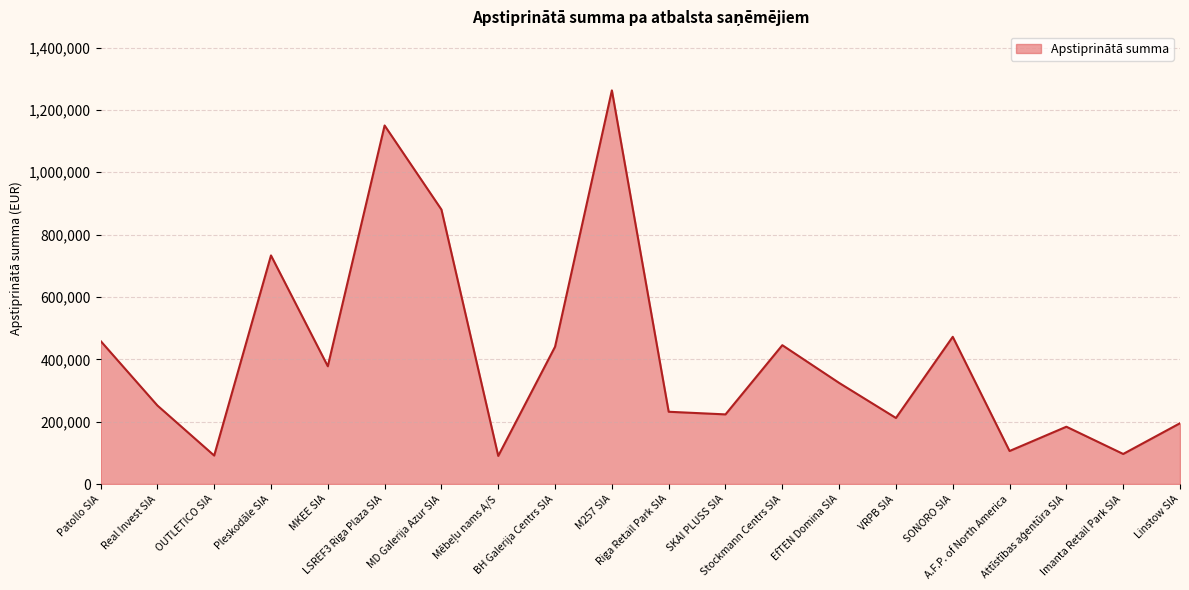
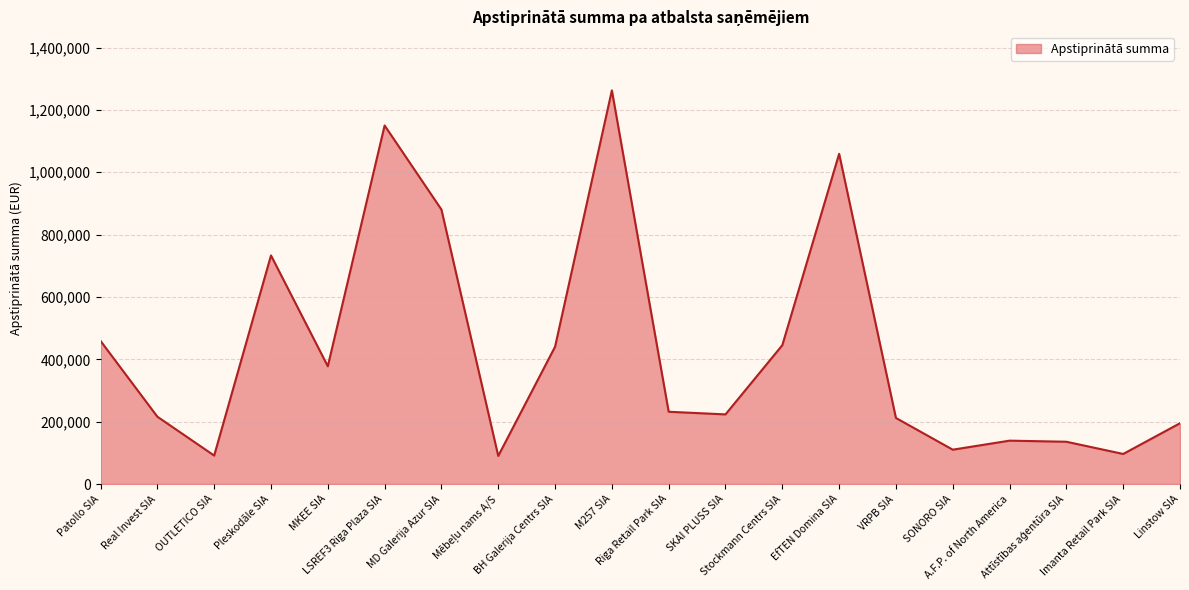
  {
    "Patollo SIA": "460,000",
-   "Real Invest SIA": "250,000",
+   "Real Invest SIA": "220,000",
    "OUTLETICO SIA": "90,000",
    "Pleskodāle SIA": "730,000",
    "MKEE SIA": "380,000",
    "LSREF3 Riga Plaza SIA": "1,150,000",
    "MD Galerija Azur SIA": "880,000",
    "Mēbeļu nams A/S": "90,000",
    "BH Galerija Centrs SIA": "440,000",
    "M257 SIA": "1,260,000",
    "Riga Retail Park SIA": "230,000",
    "SKAI PLUSS SIA": "220,000",
    "Stockmann Centrs SIA": "450,000",
-   "EfTEN Domina SIA": "320,000",
+   "EfTEN Domina SIA": "1,060,000",
    "VRPB SIA": "210,000",
-   "SONORO SIA": "470,000",
-   "A.F.P. of North America": "110,000",
-   "Attīstības aģentūra SIA": "180,000",
+   "SONORO SIA": "110,000",
+   "A.F.P. of North America": "140,000",
+   "Attīstības aģentūra SIA": "140,000",
    "Imanta Retail Park SIA": "100,000",
    "Linstow SIA": "190,000"
  }
